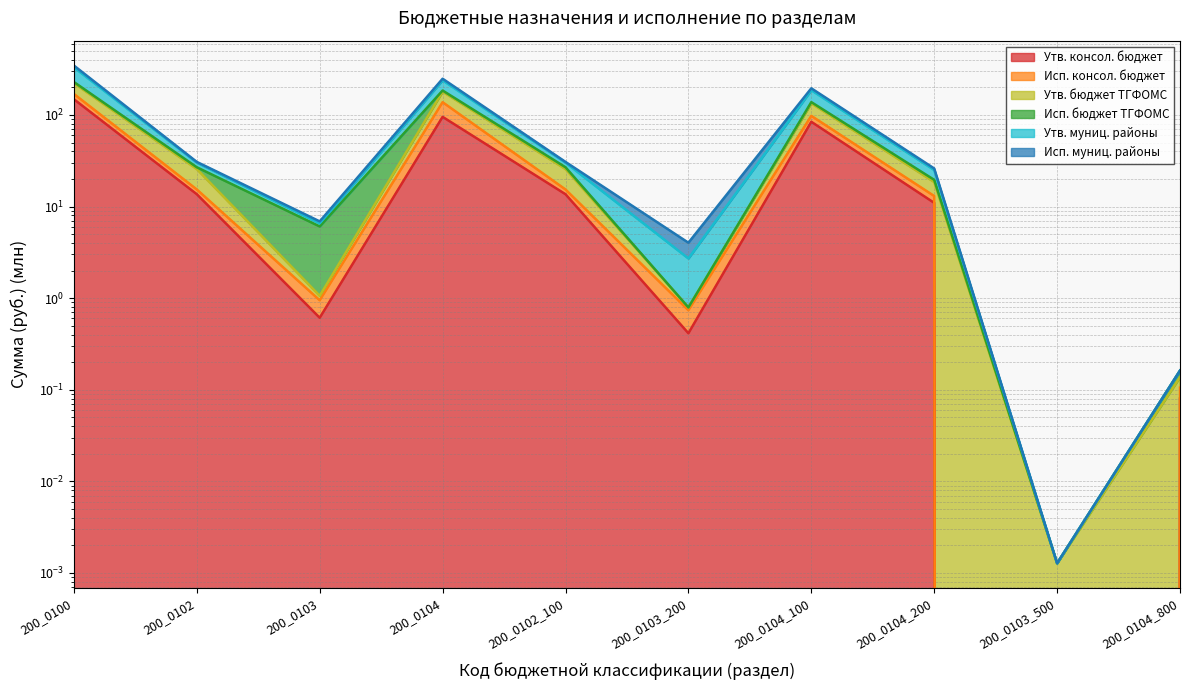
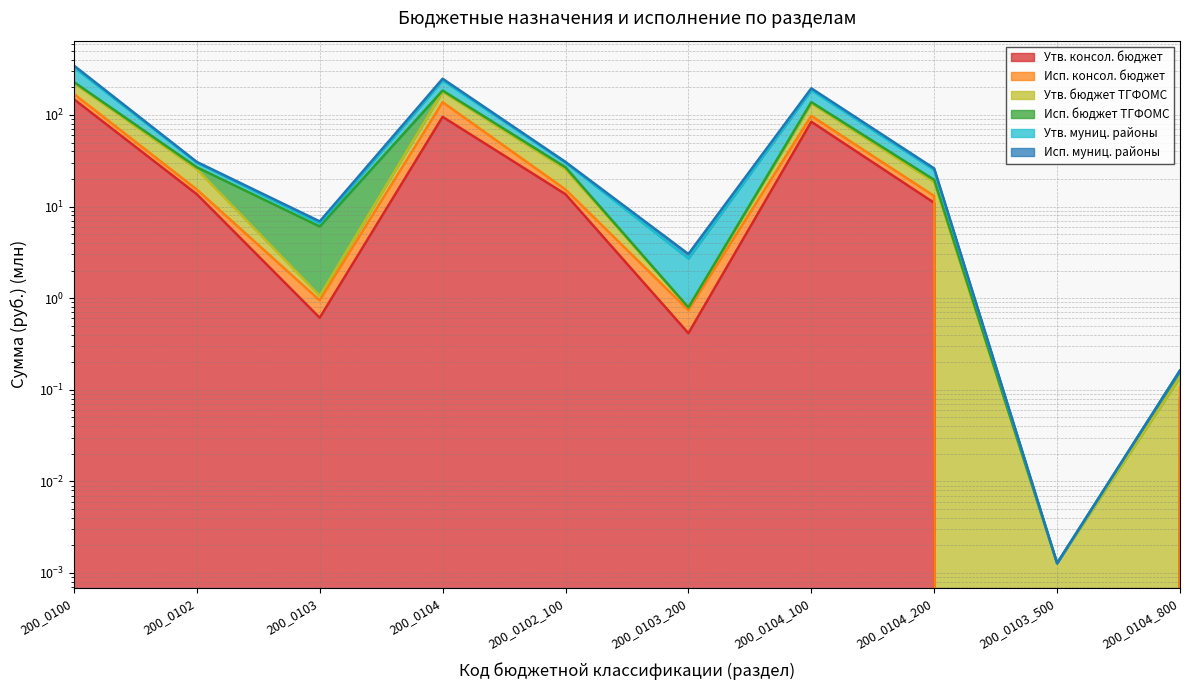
  {
    "Утв. консол. бюджет": {
      "200_0100": 150,
      "200_0102": 14,
      "200_0103": 0.6,
      "200_0104": 100,
      "200_0102_100": 14,
      "200_0103_200": 0.4,
      "200_0104_100": 80,
      "200_0104_200": 11,
      "200_0104_800": 0.08
    },
    "Исп. консол. бюджет": {
      "200_0100": 21,
      "200_0102": 1.7,
      "200_0103": 0.34,
      "200_0104": 40,
      "200_0102_100": 1.7,
      "200_0103_200": 0.32,
      "200_0104_100": 13,
      "200_0104_200": 2.1,
      "200_0104_800": 0.025
    },
    "Утв. бюджет ТГФОМС": {
      "200_0103": 0.11,
      "200_0104_800": 0.03
    },
    "Исп. бюджет ТГФОМС": {
      "200_0103": 5
    },
    "Утв. муниц. районы": {
      "200_0103_200": 1.9
    },
    "Исп. муниц. районы": {
-     "200_0103_200": 1.3
+     "200_0103_200": 0.32
    }
  }
